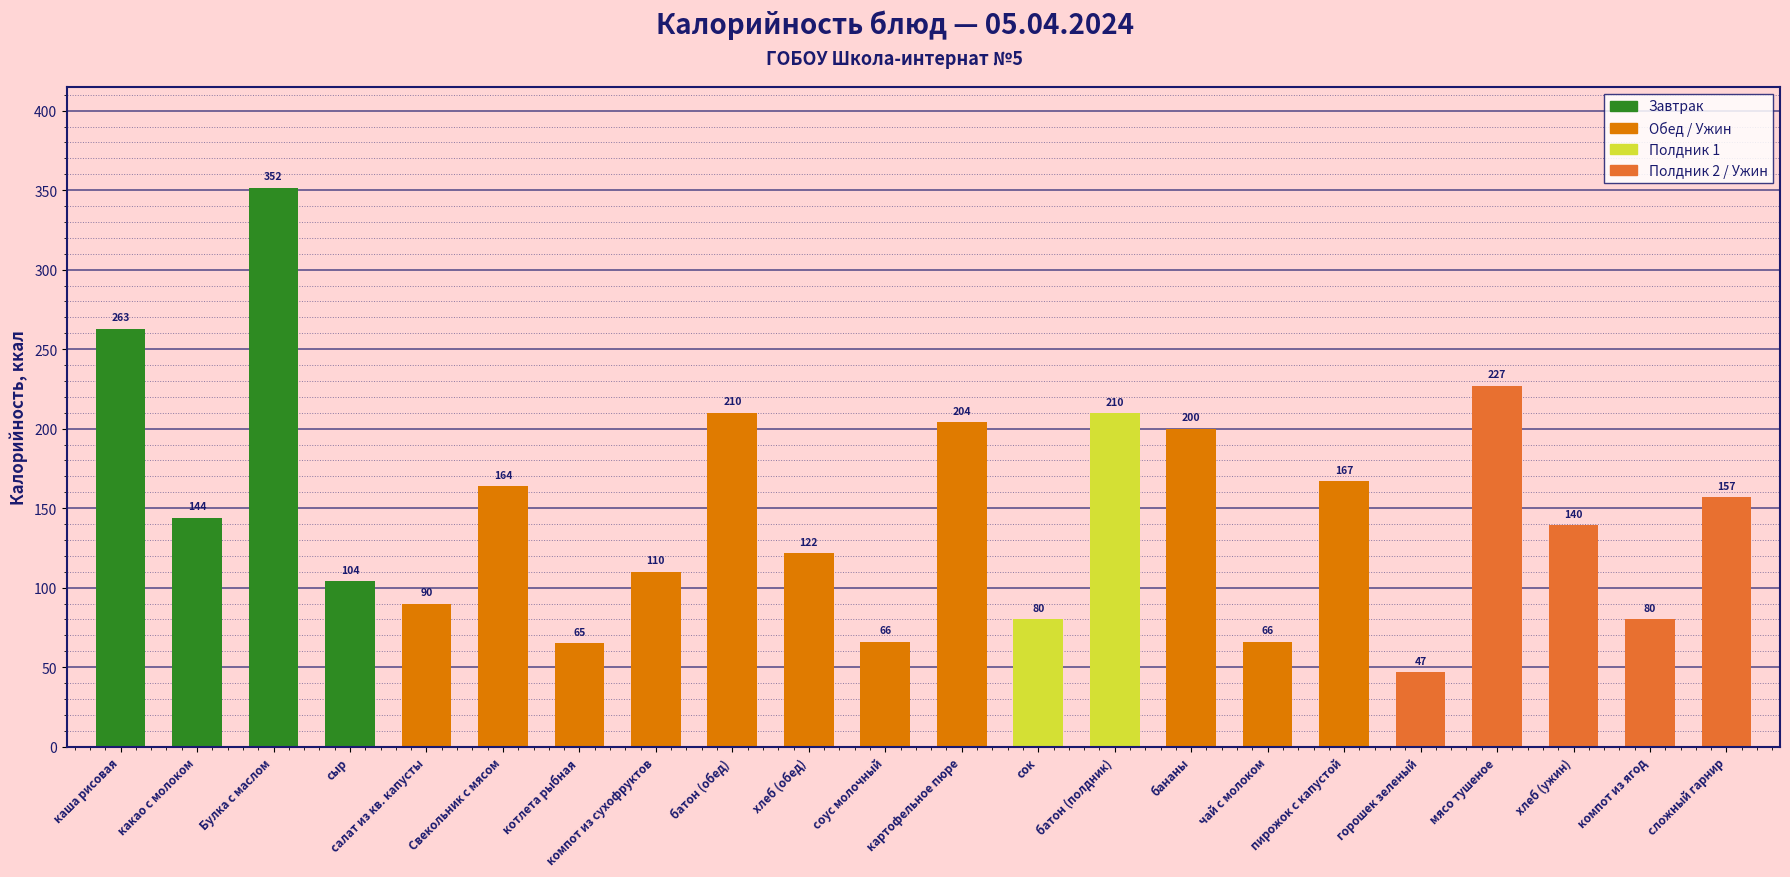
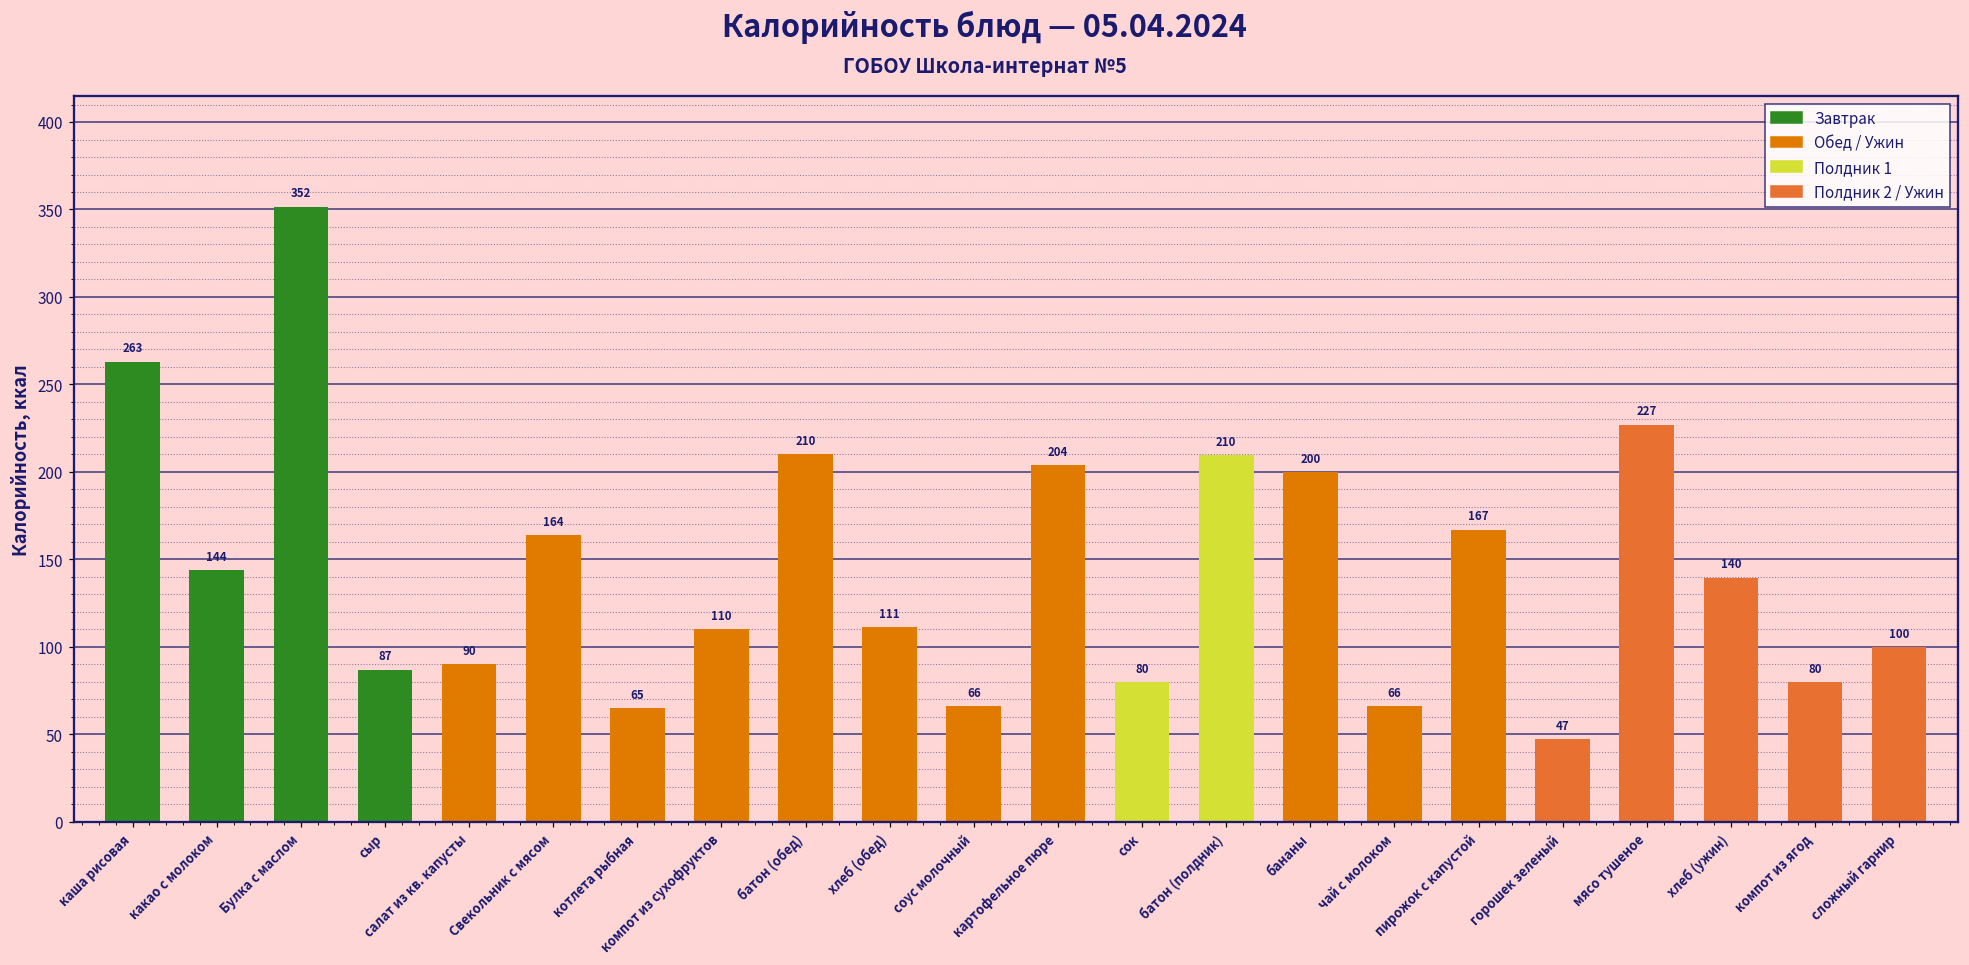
  {
    "каша рисовая": 263,
    "какао с молоком": 144,
    "Булка с маслом": 352,
-   "сыр": 104,
+   "сыр": 87,
    "салат из кв. капусты": 90,
    "Свекольник с мясом": 164,
    "котлета рыбная": 65,
    "компот из сухофруктов": 110,
    "батон (обед)": 210,
-   "хлеб (обед)": 122,
+   "хлеб (обед)": 111,
    "соус молочный": 66,
    "картофельное пюре": 204,
    "сок": 80,
    "батон (полдник)": 210,
    "бананы": 200,
    "чай с молоком": 66,
    "пирожок с капустой": 167,
    "горошек зеленый": 47,
    "мясо тушеное": 227,
    "хлеб (ужин)": 140,
    "компот из ягод": 80,
-   "сложный гарнир": 157
+   "сложный гарнир": 100
  }
